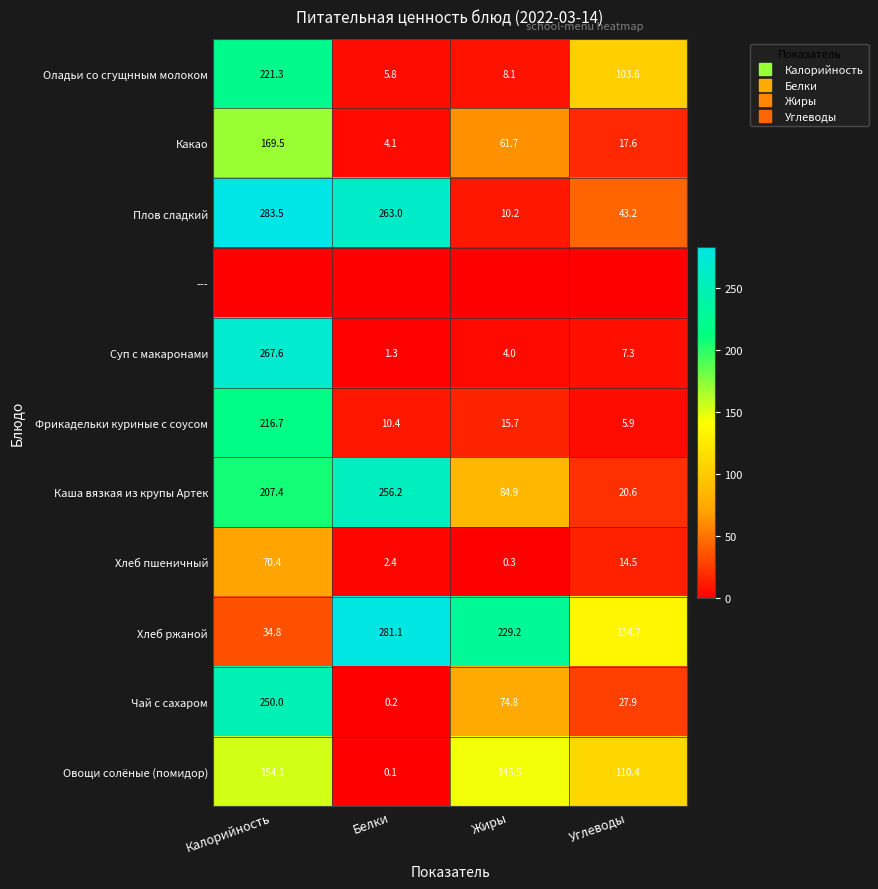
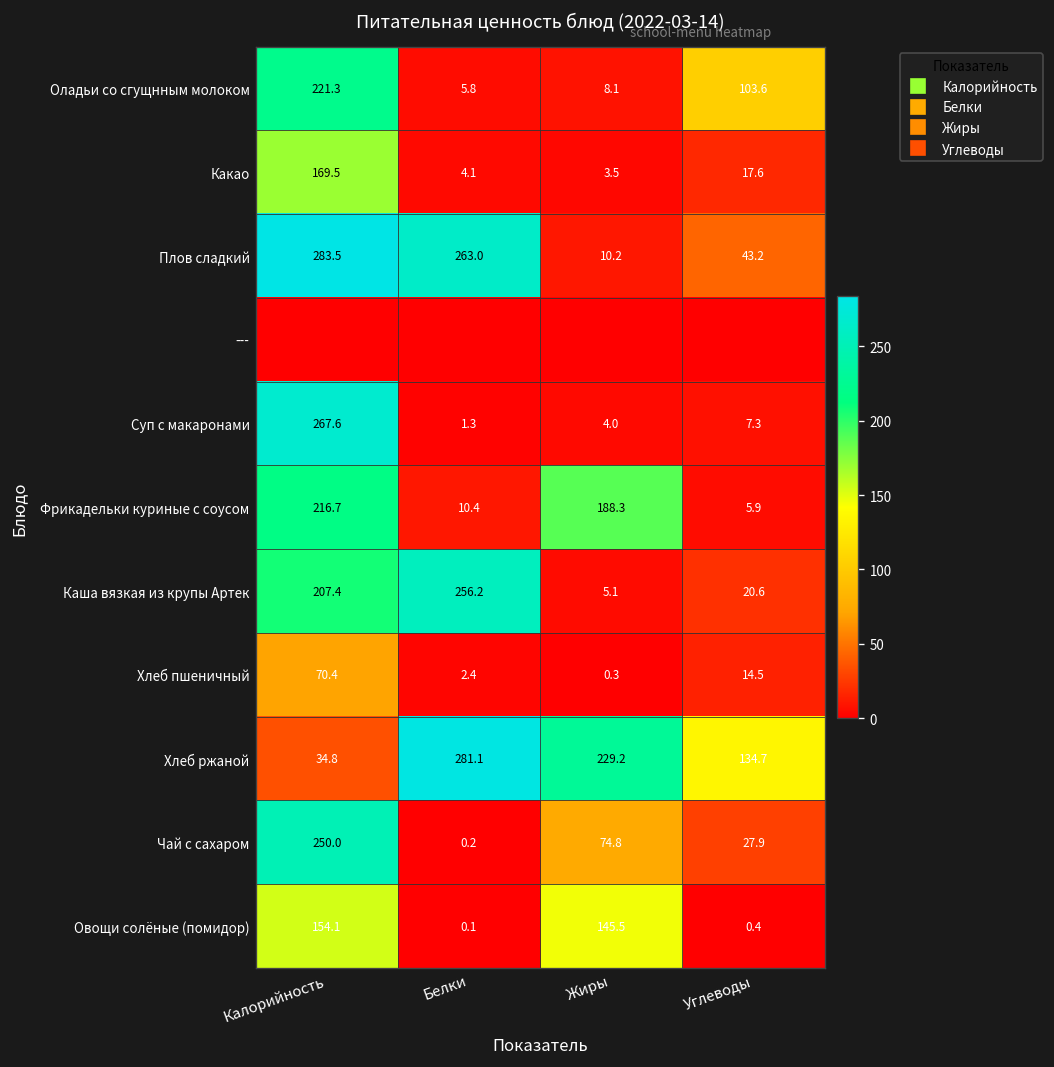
  {
    "Оладьи со сгущнным молоком": {
      "Калорийность": 221.3,
      "Белки": 5.8,
      "Жиры": 8.1,
      "Углеводы": 103.6
    },
    "Какао": {
      "Калорийность": 169.5,
      "Белки": 4.1,
-     "Жиры": 61.7,
+     "Жиры": 3.5,
      "Углеводы": 17.6
    },
    "Плов сладкий": {
      "Калорийность": 283.5,
      "Белки": 263.0,
      "Жиры": 10.2,
      "Углеводы": 43.2
    },
    "Суп с макаронами": {
      "Калорийность": 267.6,
      "Белки": 1.3,
      "Жиры": 4.0,
      "Углеводы": 7.3
    },
    "Фрикадельки куриные с соусом": {
      "Калорийность": 216.7,
      "Белки": 10.4,
-     "Жиры": 15.7,
+     "Жиры": 188.3,
      "Углеводы": 5.9
    },
    "Каша вязкая из крупы Артек": {
      "Калорийность": 207.4,
      "Белки": 256.2,
-     "Жиры": 84.9,
+     "Жиры": 5.1,
      "Углеводы": 20.6
    },
    "Хлеб пшеничный": {
      "Калорийность": 70.4,
      "Белки": 2.4,
      "Жиры": 0.3,
      "Углеводы": 14.5
    },
    "Хлеб ржаной": {
      "Калорийность": 34.8,
      "Белки": 281.1,
      "Жиры": 229.2,
      "Углеводы": 134.7
    },
    "Чай с сахаром": {
      "Калорийность": 250.0,
      "Белки": 0.2,
      "Жиры": 74.8,
      "Углеводы": 27.9
    },
    "Овощи солёные (помидор)": {
      "Калорийность": 154.1,
      "Белки": 0.1,
      "Жиры": 145.5,
-     "Углеводы": 110.4
+     "Углеводы": 0.4
    }
  }
